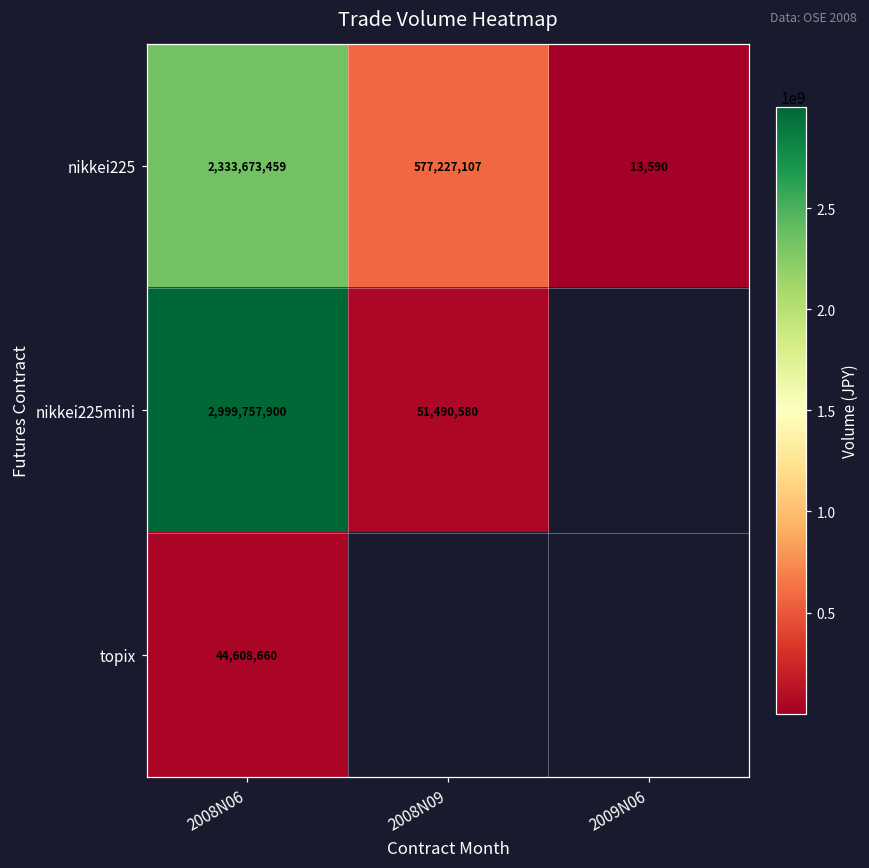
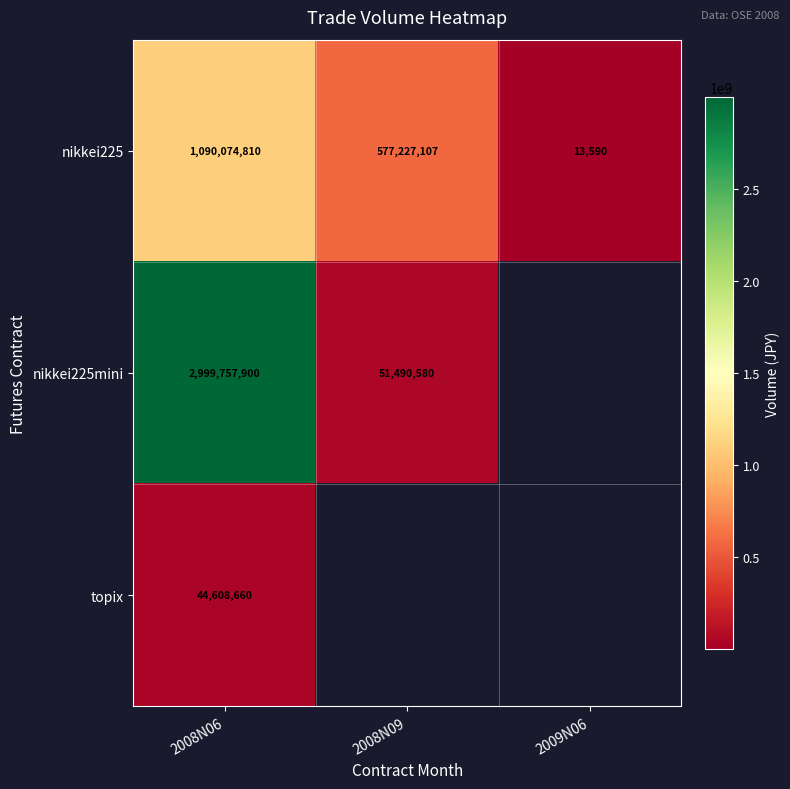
  {
    "nikkei225": {
-     "2008N06": "2,333,673,459",
+     "2008N06": "1,090,074,810",
      "2008N09": "577,227,107",
      "2009N06": "13,590"
    },
    "nikkei225mini": {
      "2008N06": "2,999,757,900",
      "2008N09": "51,490,580"
    },
    "topix": {
      "2008N06": "44,608,660"
    }
  }
